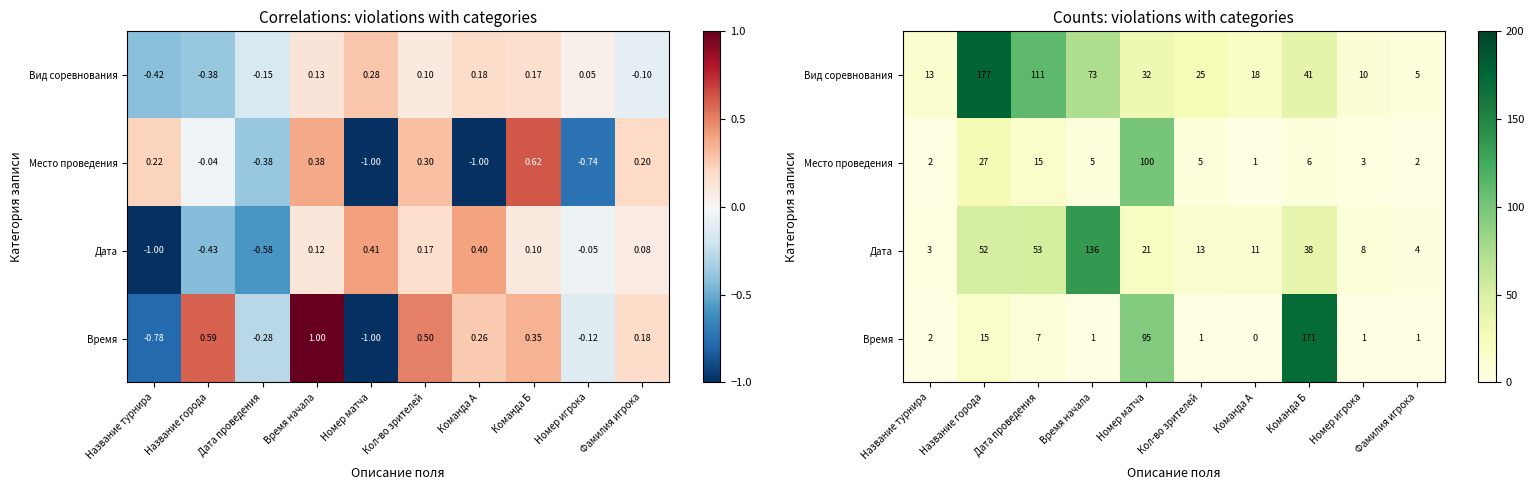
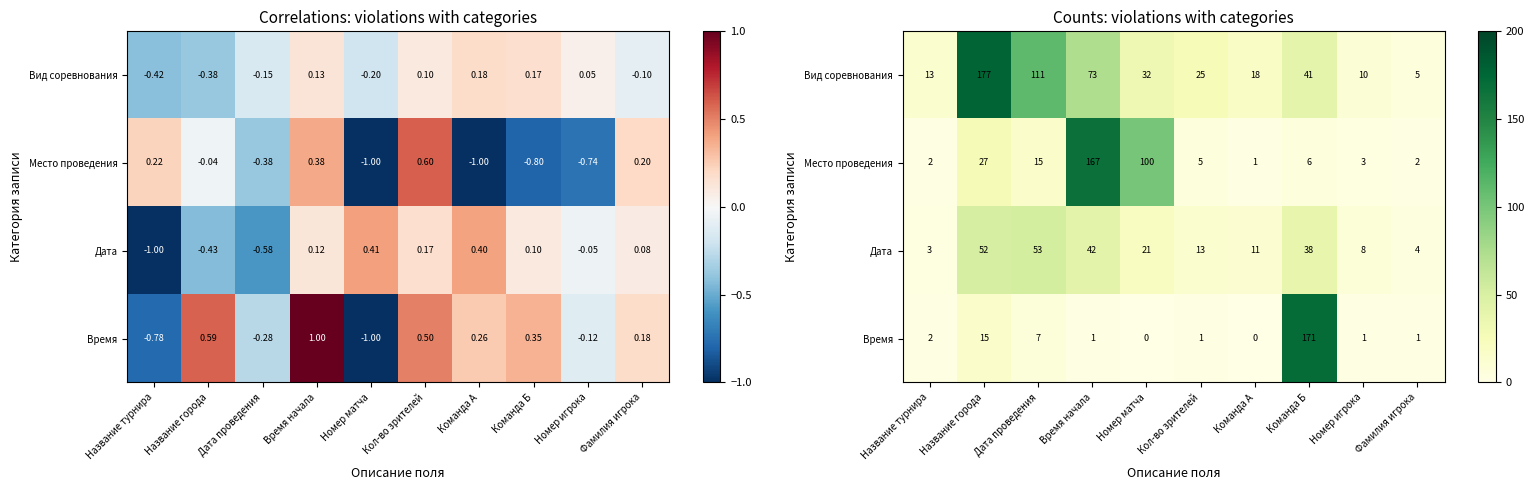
  {
    "Correlations: violations with categories": {
      "Вид соревнования": {
        "Название турнира": -0.42,
        "Название города": -0.38,
        "Дата проведения": -0.15,
        "Время начала": 0.13,
-       "Номер матча": 0.28,
+       "Номер матча": -0.20,
        "Кол-во зрителей": 0.10,
        "Команда А": 0.18,
        "Команда Б": 0.17,
        "Номер игрока": 0.05,
        "Фамилия игрока": -0.10
      },
      "Место проведения": {
        "Название турнира": 0.22,
        "Название города": -0.04,
        "Дата проведения": -0.38,
        "Время начала": 0.38,
        "Номер матча": -1.00,
-       "Кол-во зрителей": 0.30,
+       "Кол-во зрителей": 0.60,
        "Команда А": -1.00,
-       "Команда Б": 0.62,
+       "Команда Б": -0.80,
        "Номер игрока": -0.74,
        "Фамилия игрока": 0.20
      },
      "Дата": {
        "Название турнира": -1.00,
        "Название города": -0.43,
        "Дата проведения": -0.58,
        "Время начала": 0.12,
        "Номер матча": 0.41,
        "Кол-во зрителей": 0.17,
        "Команда А": 0.40,
        "Команда Б": 0.10,
        "Номер игрока": -0.05,
        "Фамилия игрока": 0.08
      },
      "Время": {
        "Название турнира": -0.78,
        "Название города": 0.59,
        "Дата проведения": -0.28,
        "Время начала": 1.00,
        "Номер матча": -1.00,
        "Кол-во зрителей": 0.50,
        "Команда А": 0.26,
        "Команда Б": 0.35,
        "Номер игрока": -0.12,
        "Фамилия игрока": 0.18
      }
    },
    "Counts: violations with categories": {
      "Вид соревнования": {
        "Название турнира": 13,
        "Название города": 177,
        "Дата проведения": 111,
        "Время начала": 73,
        "Номер матча": 32,
        "Кол-во зрителей": 25,
        "Команда А": 18,
        "Команда Б": 41,
        "Номер игрока": 10,
        "Фамилия игрока": 5
      },
      "Место проведения": {
        "Название турнира": 2,
        "Название города": 27,
        "Дата проведения": 15,
-       "Время начала": 5,
+       "Время начала": 167,
        "Номер матча": 100,
        "Кол-во зрителей": 5,
        "Команда А": 1,
        "Команда Б": 6,
        "Номер игрока": 3,
        "Фамилия игрока": 2
      },
      "Дата": {
        "Название турнира": 3,
        "Название города": 52,
        "Дата проведения": 53,
-       "Время начала": 136,
+       "Время начала": 42,
        "Номер матча": 21,
        "Кол-во зрителей": 13,
        "Команда А": 11,
        "Команда Б": 38,
        "Номер игрока": 8,
        "Фамилия игрока": 4
      },
      "Время": {
        "Название турнира": 2,
        "Название города": 15,
        "Дата проведения": 7,
        "Время начала": 1,
-       "Номер матча": 95,
+       "Номер матча": 0,
        "Кол-во зрителей": 1,
        "Команда А": 0,
        "Команда Б": 171,
        "Номер игрока": 1,
        "Фамилия игрока": 1
      }
    }
  }
